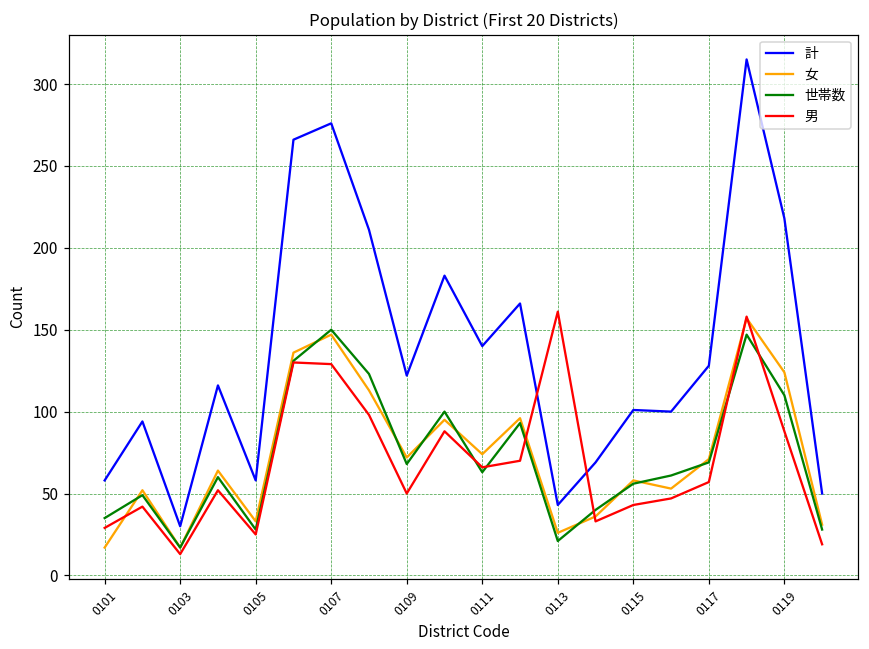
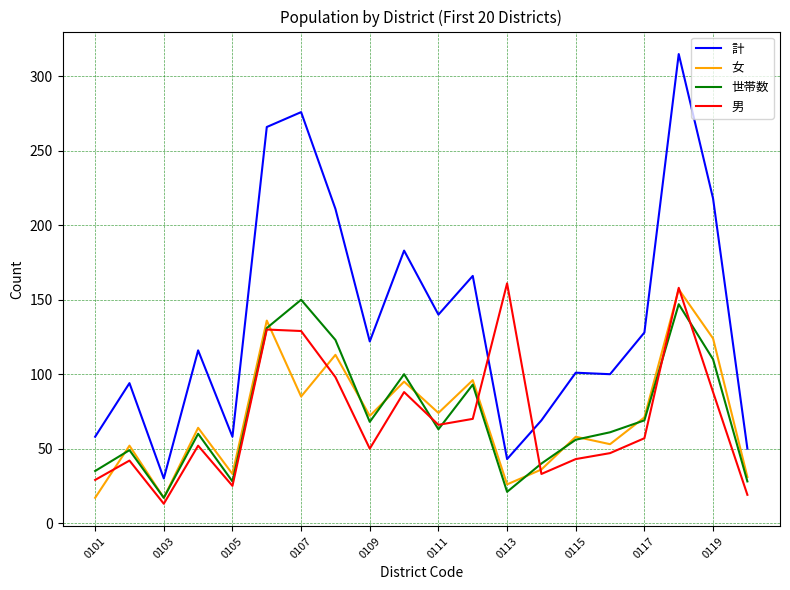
  {
    "計": {
      "0101": 58,
      "0103": 30,
      "0105": 58,
      "0107": 276,
      "0109": 122,
      "0111": 140,
      "0113": 43,
      "0115": 101,
      "0117": 128,
      "0119": 218
    },
    "女": {
      "0101": 17,
      "0105": 33,
-     "0107": 147,
+     "0107": 85,
      "0109": 72,
      "0111": 74,
      "0113": 26,
      "0115": 58,
      "0117": 71,
      "0119": 124
    },
    "世帯数": {
      "0101": 35,
      "0105": 28,
      "0107": 150,
      "0109": 68,
      "0111": 63,
      "0113": 21,
      "0115": 56,
      "0117": 69,
      "0119": 110
    },
    "男": {
      "0101": 29,
      "0103": 13,
      "0105": 25,
      "0107": 129,
      "0109": 50,
      "0111": 66,
      "0113": 161,
      "0115": 43,
      "0117": 57,
      "0119": 88
    }
  }
